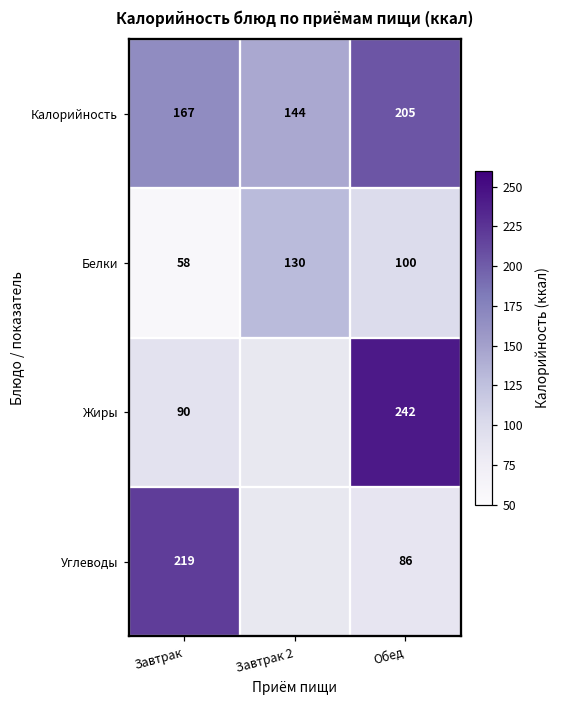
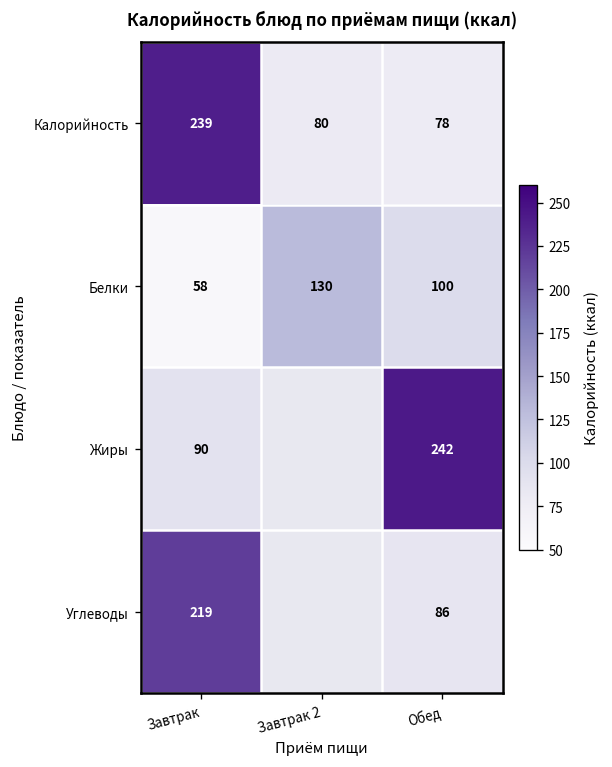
  {
    "Калорийность": {
-     "Завтрак": 167,
-     "Завтрак 2": 144,
-     "Обед": 205
+     "Завтрак": 239,
+     "Завтрак 2": 80,
+     "Обед": 78
    },
    "Белки": {
      "Завтрак": 58,
      "Завтрак 2": 130,
      "Обед": 100
    },
    "Жиры": {
      "Завтрак": 90,
      "Обед": 242
    },
    "Углеводы": {
      "Завтрак": 219,
      "Обед": 86
    }
  }
